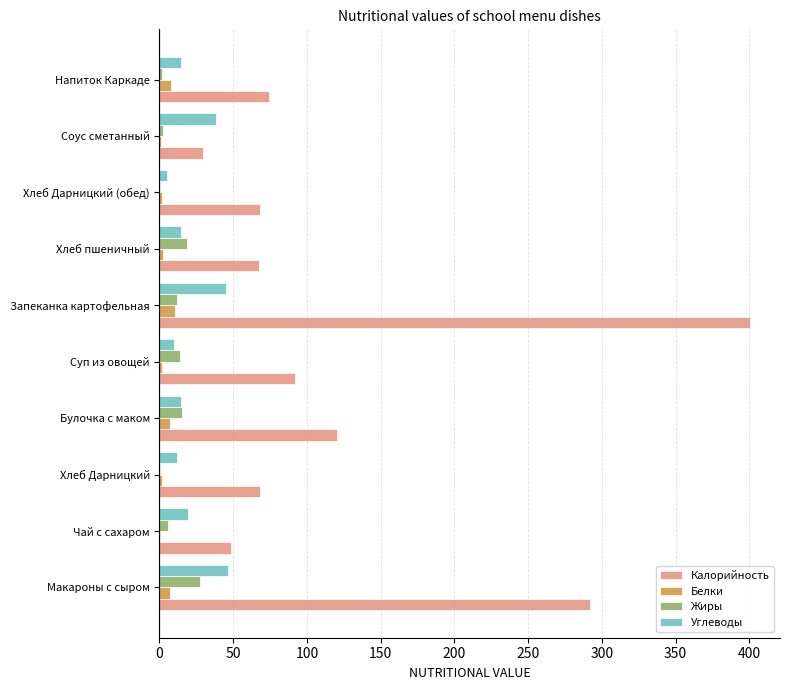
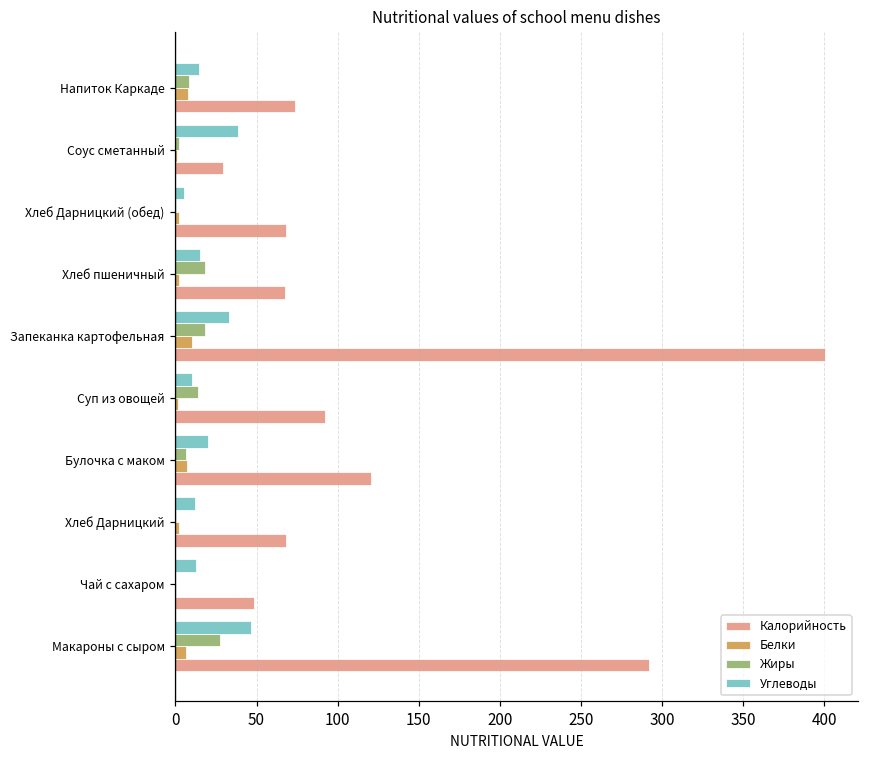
  {
    "Жиры": {
-     "Напиток Каркаде": 1,
+     "Напиток Каркаде": 8,
      "Соус сметанный": 2,
      "Хлеб пшеничный": 19,
-     "Запеканка картофельная": 12,
+     "Запеканка картофельная": 18,
      "Суп из овощей": 14,
-     "Булочка с маком": 15,
-     "Чай с сахаром": 6,
+     "Булочка с маком": 7,
+     "Чай с сахаром": 0,
      "Макароны с сыром": 27
    },
    "Углеводы": {
      "Напиток Каркаде": 15,
      "Соус сметанный": 38,
      "Хлеб Дарницкий (обед)": 5,
      "Хлеб пшеничный": 15,
-     "Запеканка картофельная": 45,
+     "Запеканка картофельная": 33,
      "Суп из овощей": 10,
-     "Булочка с маком": 15,
+     "Булочка с маком": 20,
      "Хлеб Дарницкий": 12,
-     "Чай с сахаром": 19,
+     "Чай с сахаром": 12,
      "Макароны с сыром": 46
    }
  }
